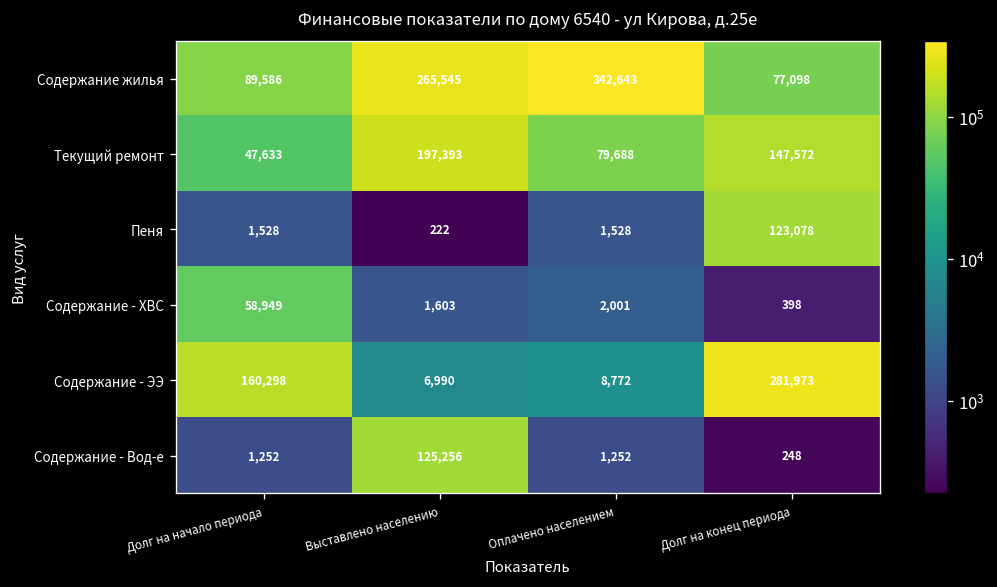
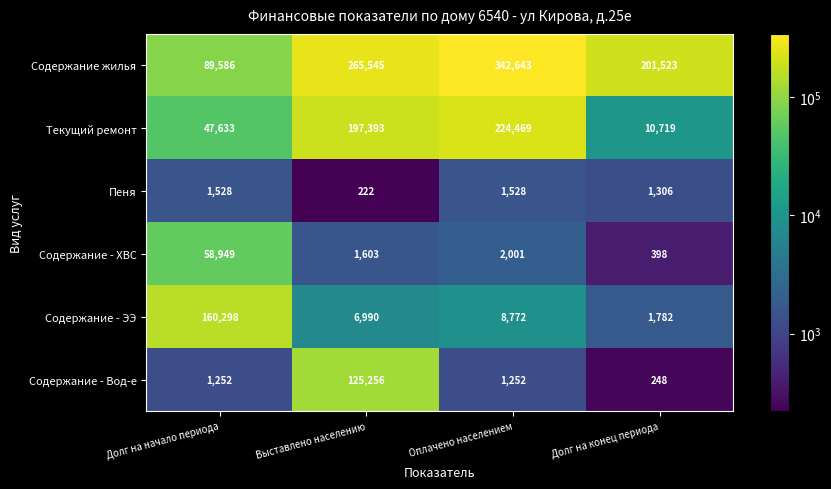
  {
    "Содержание жилья": {
      "Долг на начало периода": "89,586",
      "Выставлено населению": "265,545",
      "Оплачено населением": "342,643",
-     "Долг на конец периода": "77,098"
+     "Долг на конец периода": "201,523"
    },
    "Текущий ремонт": {
      "Долг на начало периода": "47,633",
      "Выставлено населению": "197,393",
-     "Оплачено населением": "79,688",
-     "Долг на конец периода": "147,572"
+     "Оплачено населением": "224,469",
+     "Долг на конец периода": "10,719"
    },
    "Пеня": {
      "Долг на начало периода": "1,528",
      "Выставлено населению": "222",
      "Оплачено населением": "1,528",
-     "Долг на конец периода": "123,078"
+     "Долг на конец периода": "1,306"
    },
    "Содержание - ХВС": {
      "Долг на начало периода": "58,949",
      "Выставлено населению": "1,603",
      "Оплачено населением": "2,001",
      "Долг на конец периода": "398"
    },
    "Содержание - ЭЭ": {
      "Долг на начало периода": "160,298",
      "Выставлено населению": "6,990",
      "Оплачено населением": "8,772",
-     "Долг на конец периода": "281,973"
+     "Долг на конец периода": "1,782"
    },
    "Содержание - Вод-е": {
      "Долг на начало периода": "1,252",
      "Выставлено населению": "125,256",
      "Оплачено населением": "1,252",
      "Долг на конец периода": "248"
    }
  }
